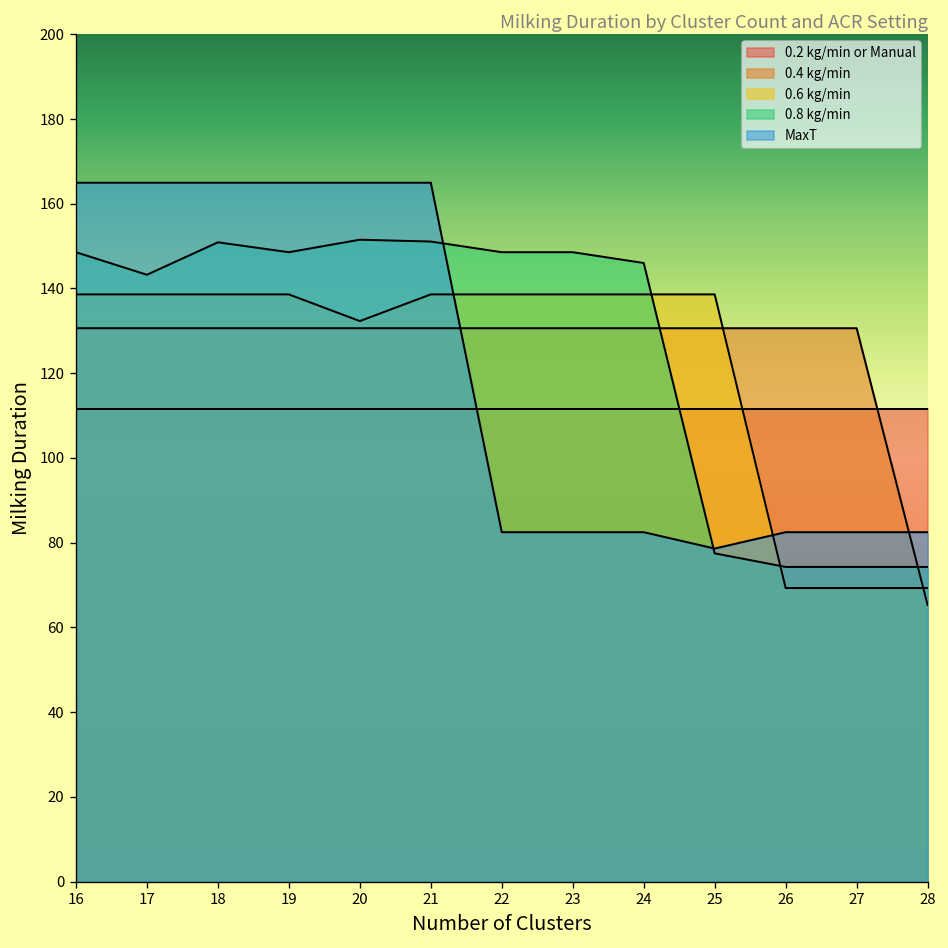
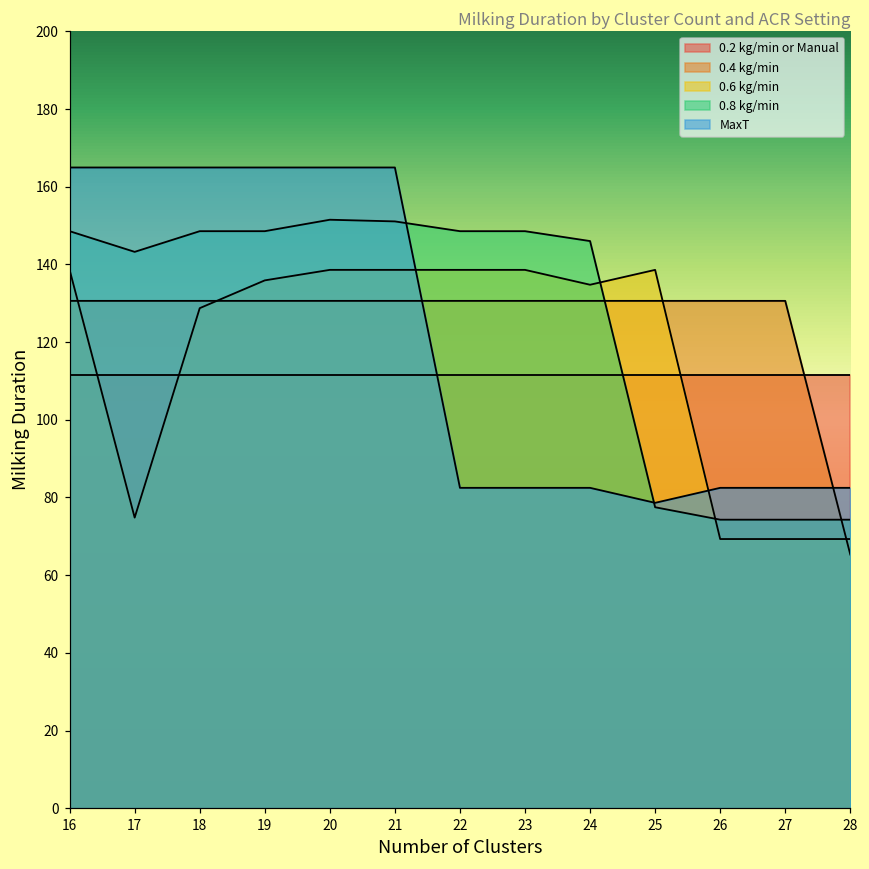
  {
    "0.6 kg/min": {
      "16": 139,
-     "17": 139,
-     "18": 139,
-     "19": 139,
-     "20": 132,
+     "17": 75,
+     "18": 129,
+     "19": 136,
+     "20": 139,
      "21": 139,
      "22": 139,
      "23": 139,
-     "24": 139,
+     "24": 135,
      "25": 139,
      "26": 69,
      "27": 69,
      "28": 69
    },
    "0.8 kg/min": {
      "16": 149,
      "17": 143,
-     "18": 151,
+     "18": 149,
      "19": 149,
      "20": 152,
      "21": 151,
      "22": 149,
      "23": 149,
      "24": 146,
      "25": 77,
      "26": 74,
      "27": 74,
      "28": 74
    },
    "MaxT": {
      "16": 165,
      "17": 165,
      "18": 165,
      "19": 165,
      "20": 165,
      "21": 165,
      "22": 82,
      "23": 82,
      "24": 82,
      "25": 79,
      "26": 82,
      "27": 82,
      "28": 82
    }
  }
